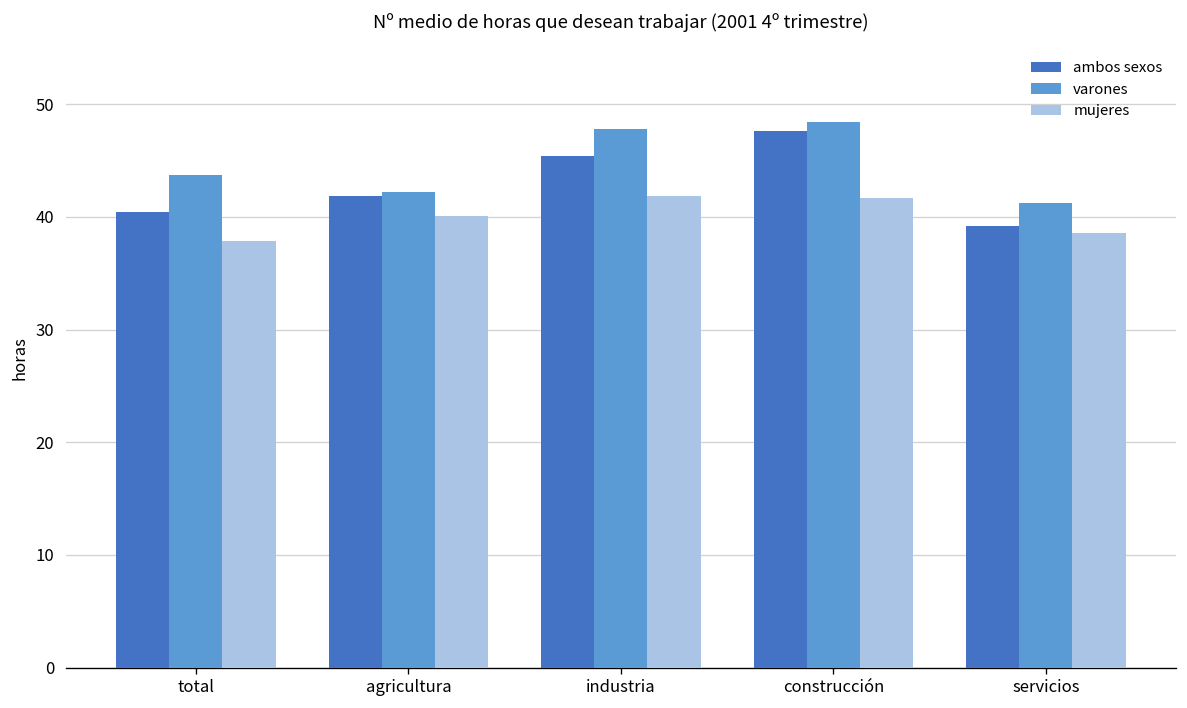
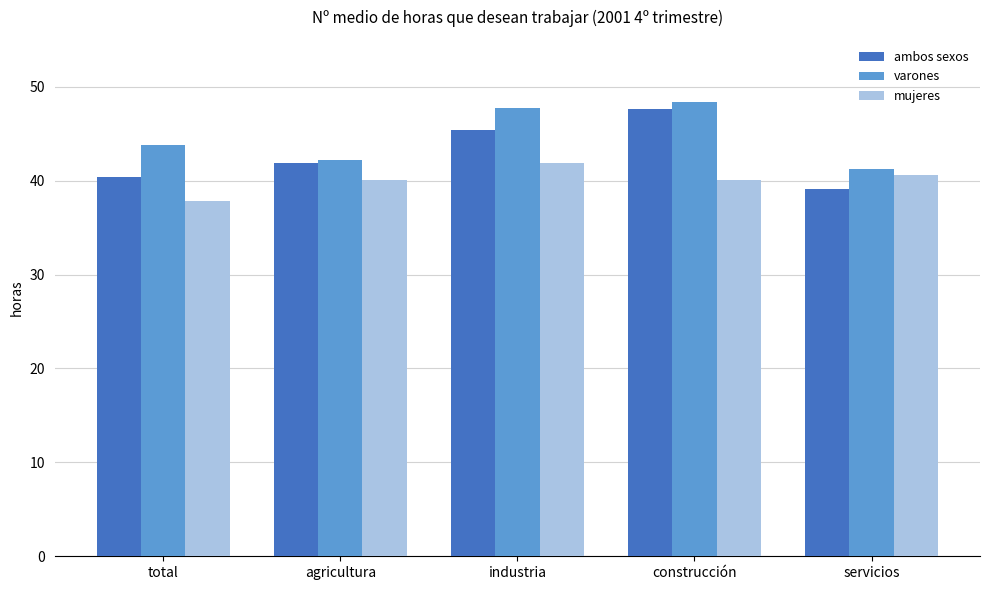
  {
    "mujeres": {
      "total": 38,
      "agricultura": 40,
      "industria": 42,
-     "construcción": 42,
-     "servicios": 39
+     "construcción": 40,
+     "servicios": 41
    }
  }
